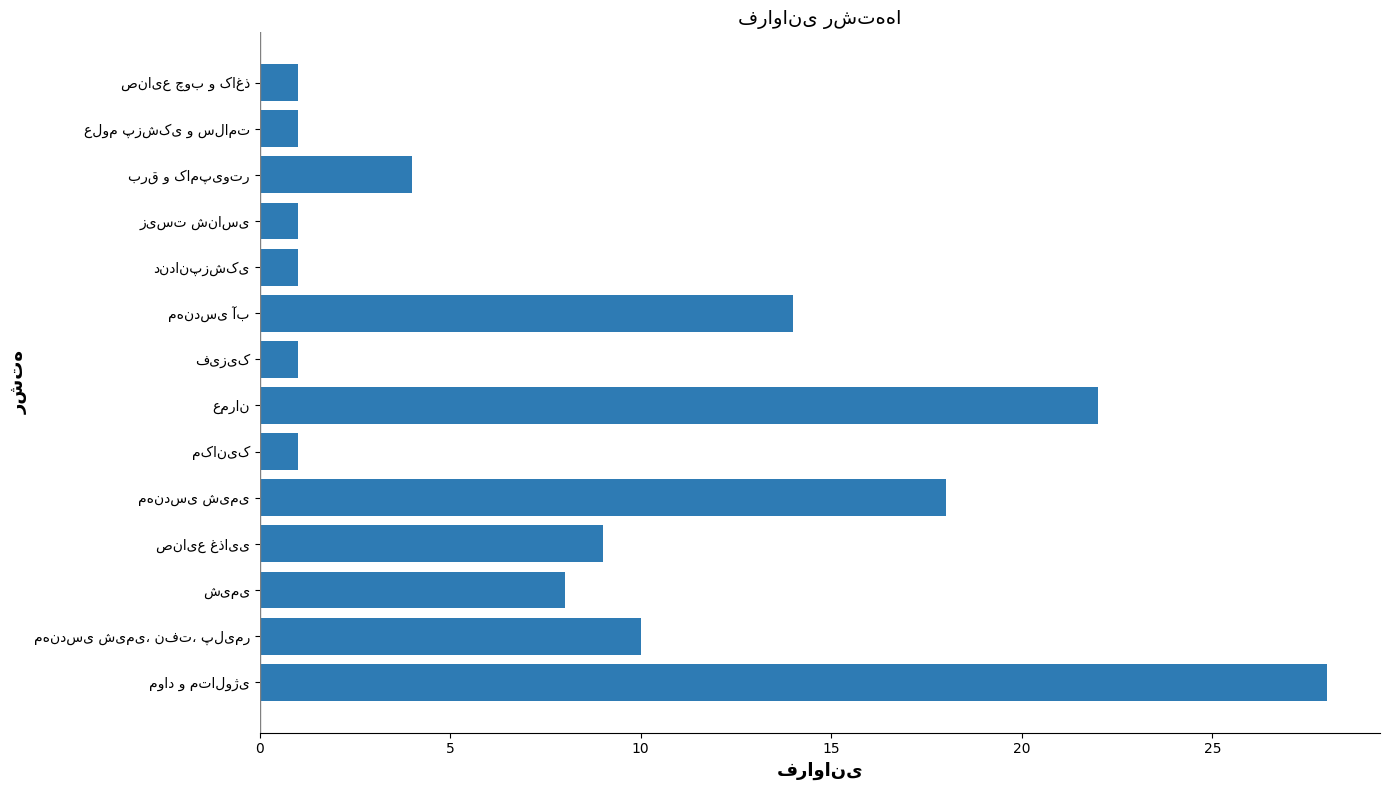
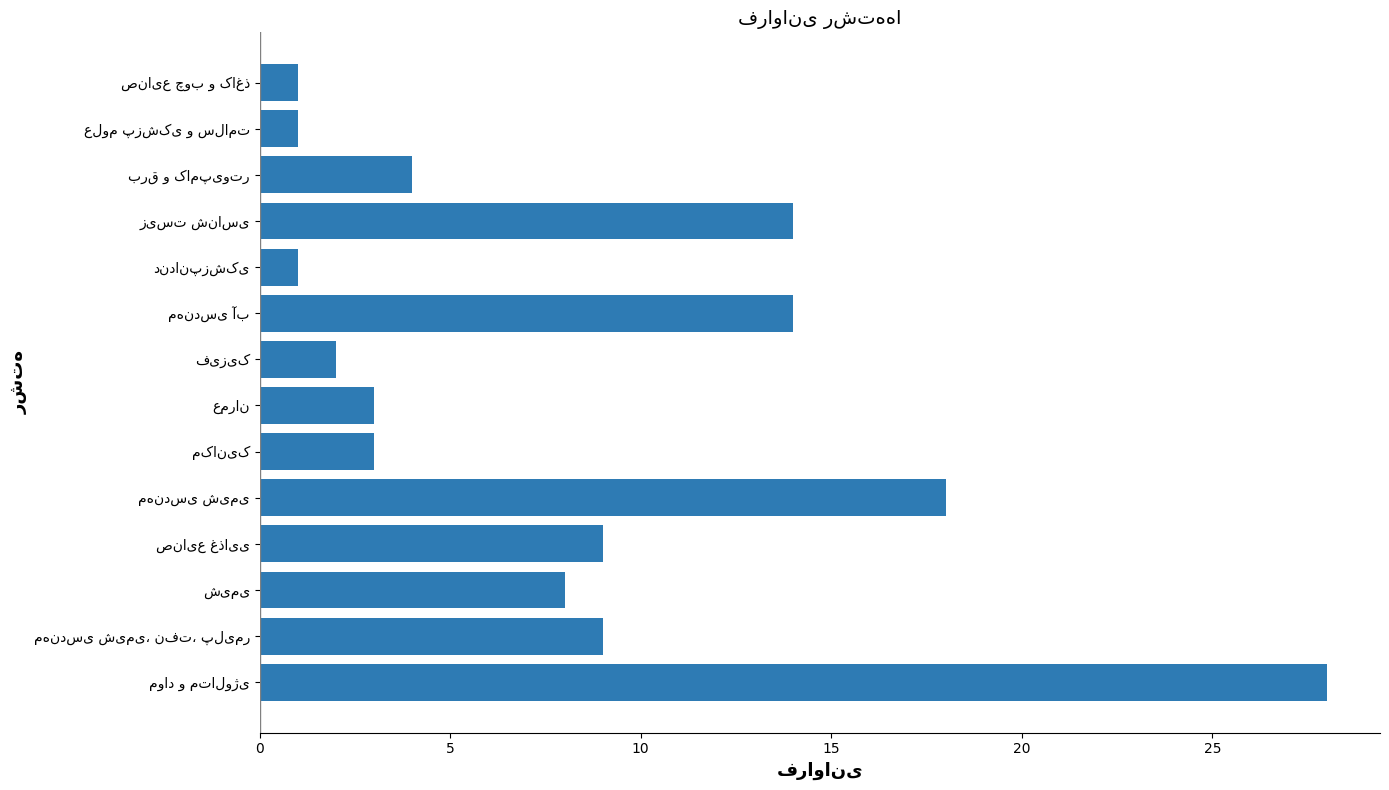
  {
    "صنایع چوب و کاغذ": 1,
    "علوم پزشکی و سلامت": 1,
    "برق و کامپیوتر": 4,
-   "زیست شناسی": 1,
+   "زیست شناسی": 14,
    "دندانپزشکی": 1,
    "مهندسی آب": 14,
-   "فیزیک": 1,
-   "عمران": 22,
-   "مکانیک": 1,
+   "فیزیک": 2,
+   "عمران": 3,
+   "مکانیک": 3,
    "مهندسی شیمی": 18,
    "صنایع غذایی": 9,
    "شیمی": 8,
-   "مهندسی شیمی، نفت، پلیمر": 10,
+   "مهندسی شیمی، نفت، پلیمر": 9,
    "مواد و متالوژی": 28
  }
